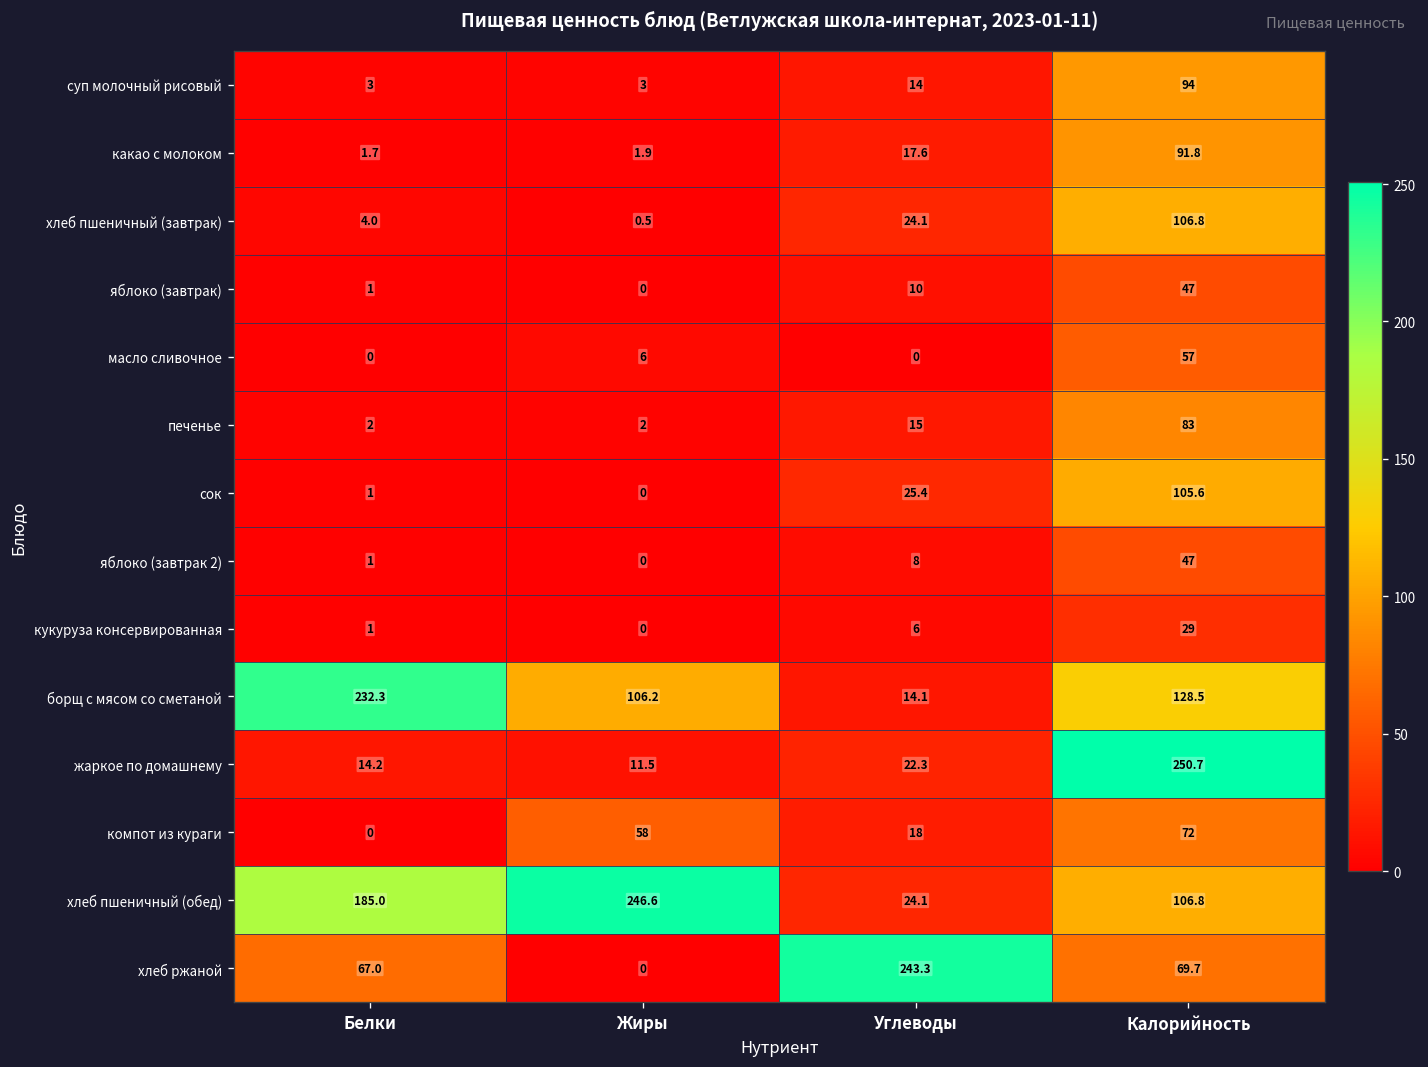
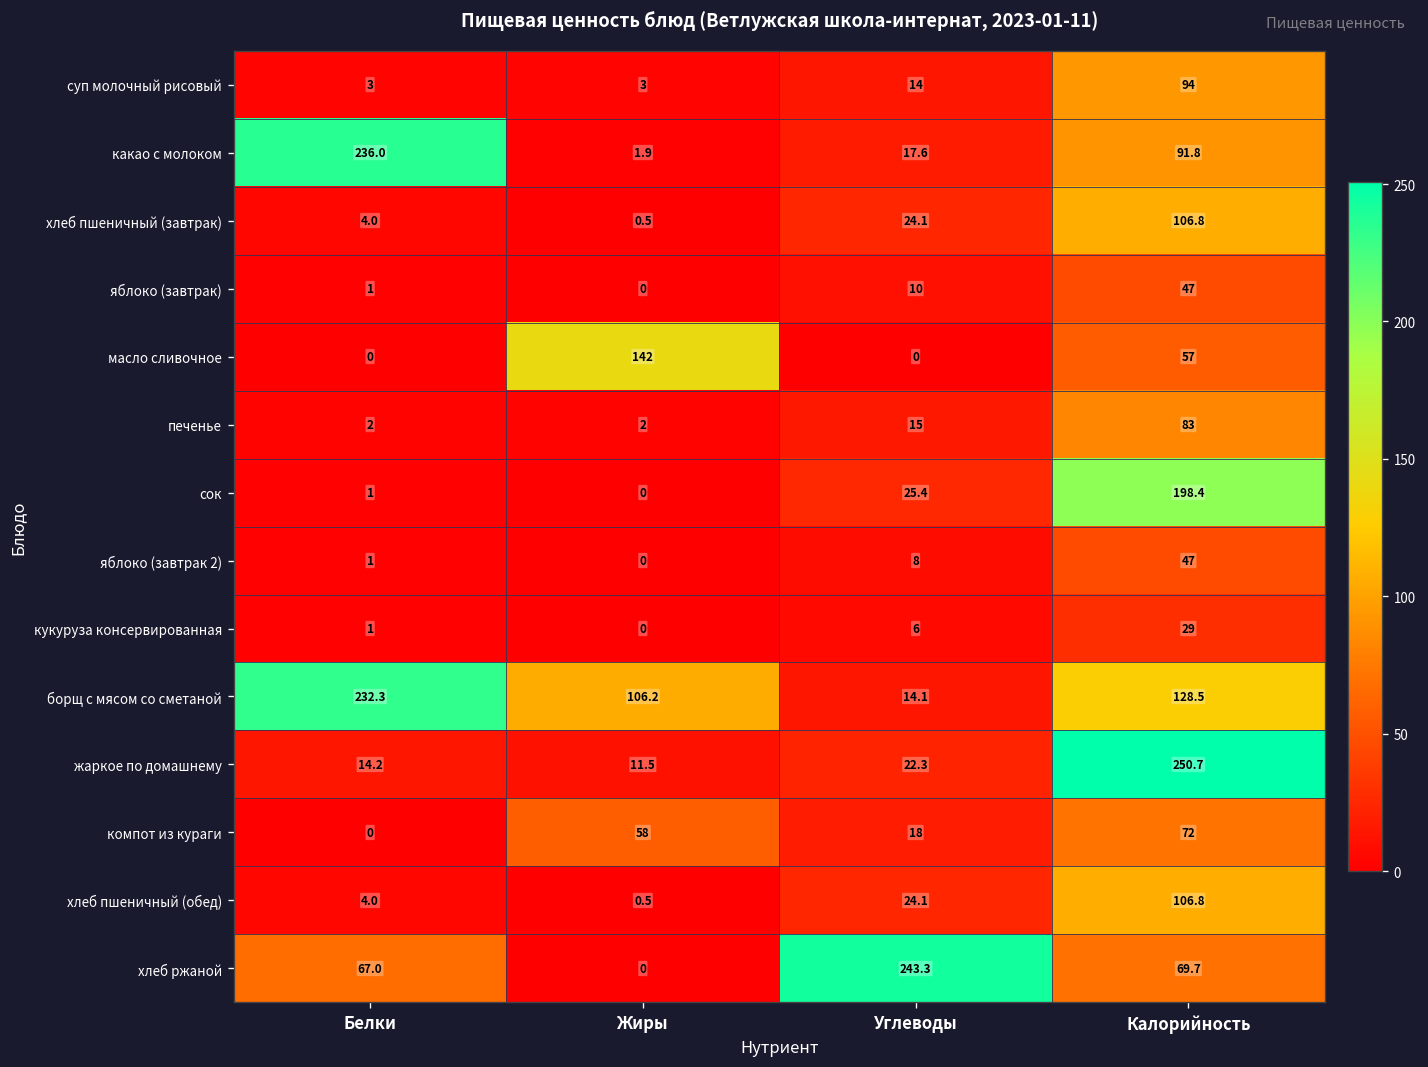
  {
    "какао с молоком": {
-     "Белки": 1.7
+     "Белки": 236.0
    },
    "масло сливочное": {
-     "Жиры": 6
+     "Жиры": 142
    },
    "сок": {
-     "Калорийность": 105.6
+     "Калорийность": 198.4
    },
    "хлеб пшеничный (обед)": {
-     "Белки": 185.0,
-     "Жиры": 246.6
+     "Белки": 4.0,
+     "Жиры": 0.5
    }
  }
